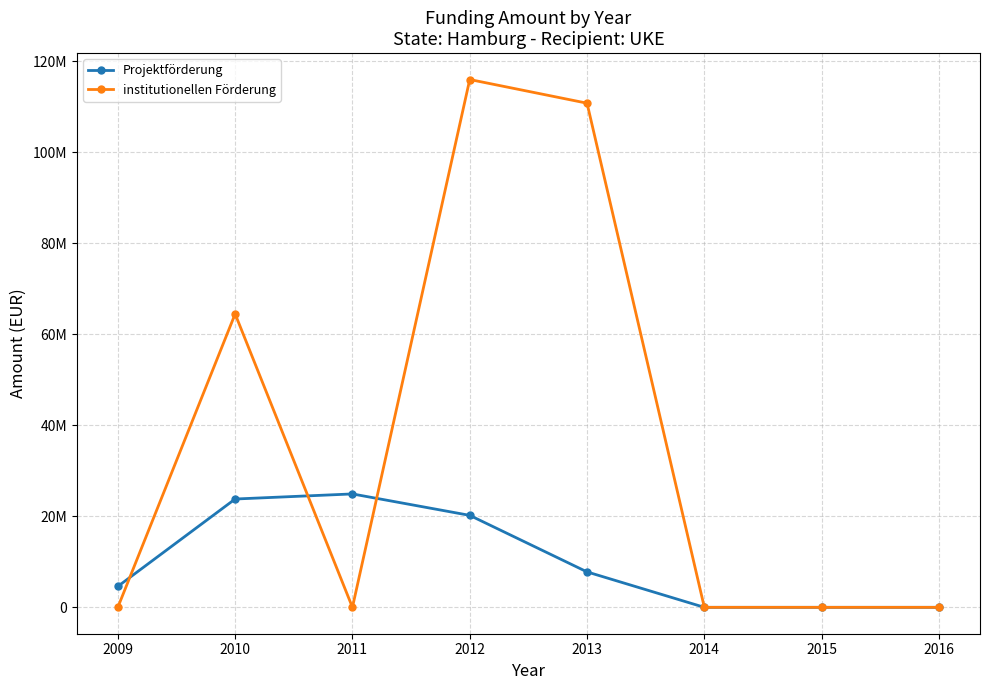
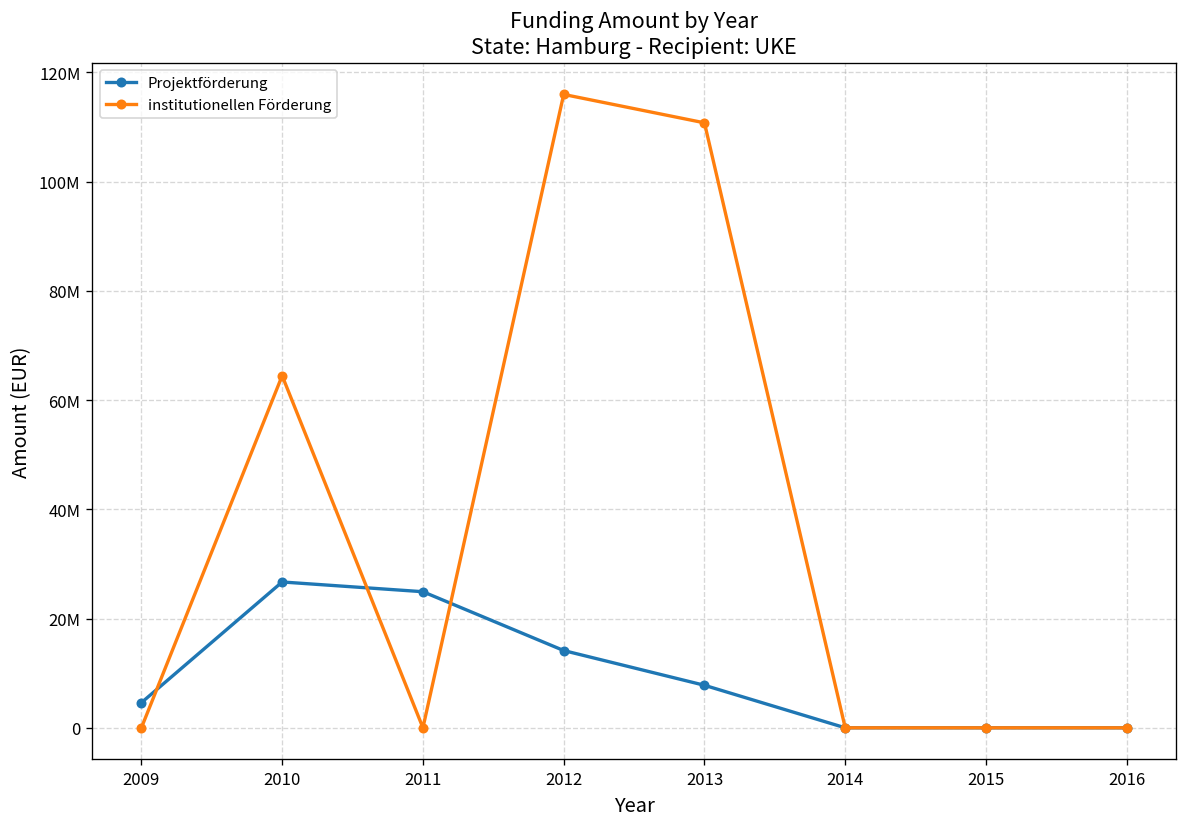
  {
    "Projektförderung": {
      "2009": 5000000,
-     "2010": 24000000,
+     "2010": 27000000,
      "2011": 25000000,
-     "2012": 20000000,
+     "2012": 14000000,
      "2013": 8000000
    },
    "institutionellen Förderung": {
      "2009": 0,
      "2010": 64000000,
      "2011": 0,
      "2012": 116000000,
      "2013": 111000000
    }
  }
